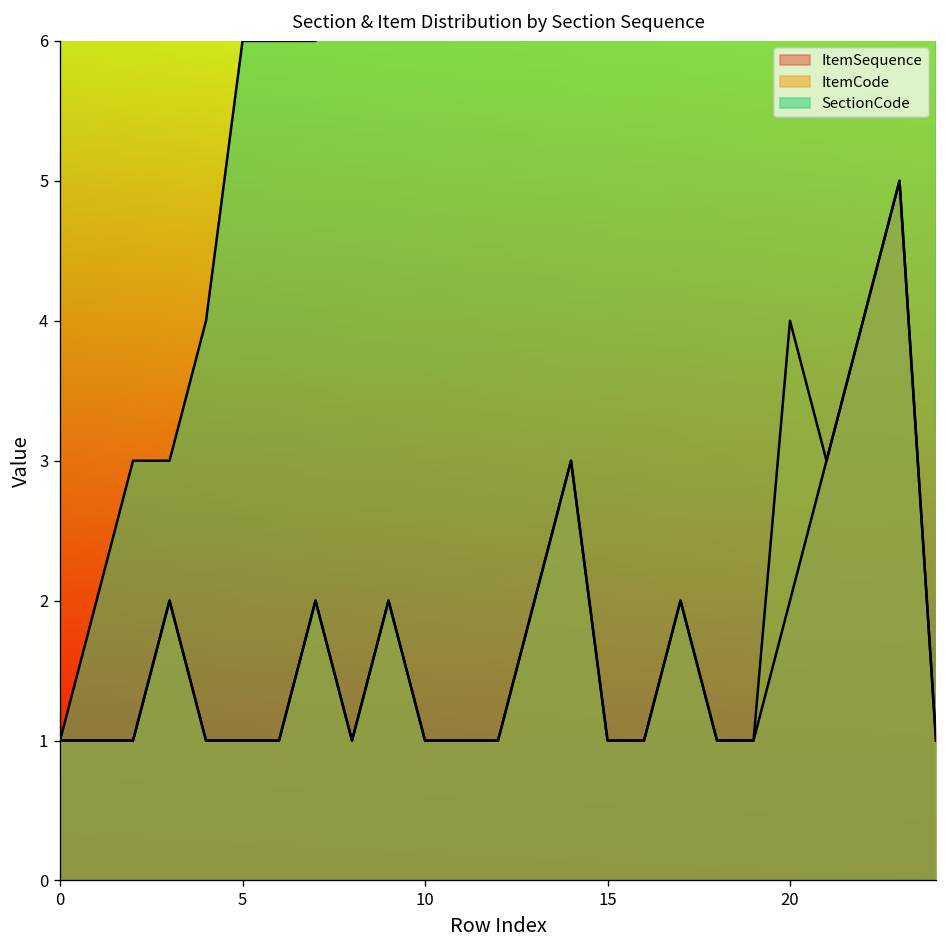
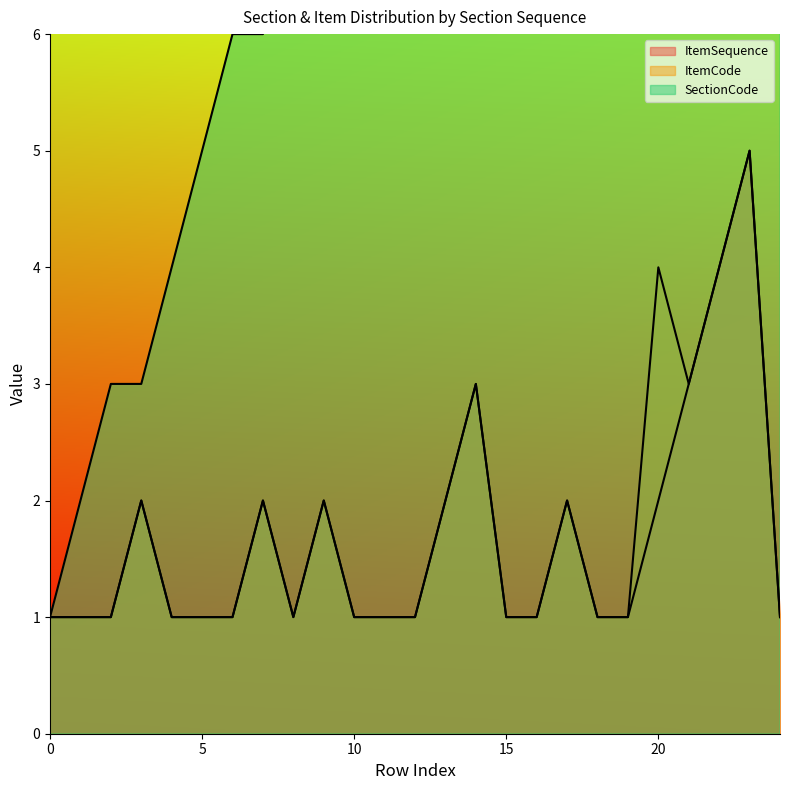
  {
    "ItemSequence": {
      "20": 2
    },
    "ItemCode": {
      "20": 4
    },
    "SectionCode": {
-     "5": 6
+     "5": 5
    }
  }
